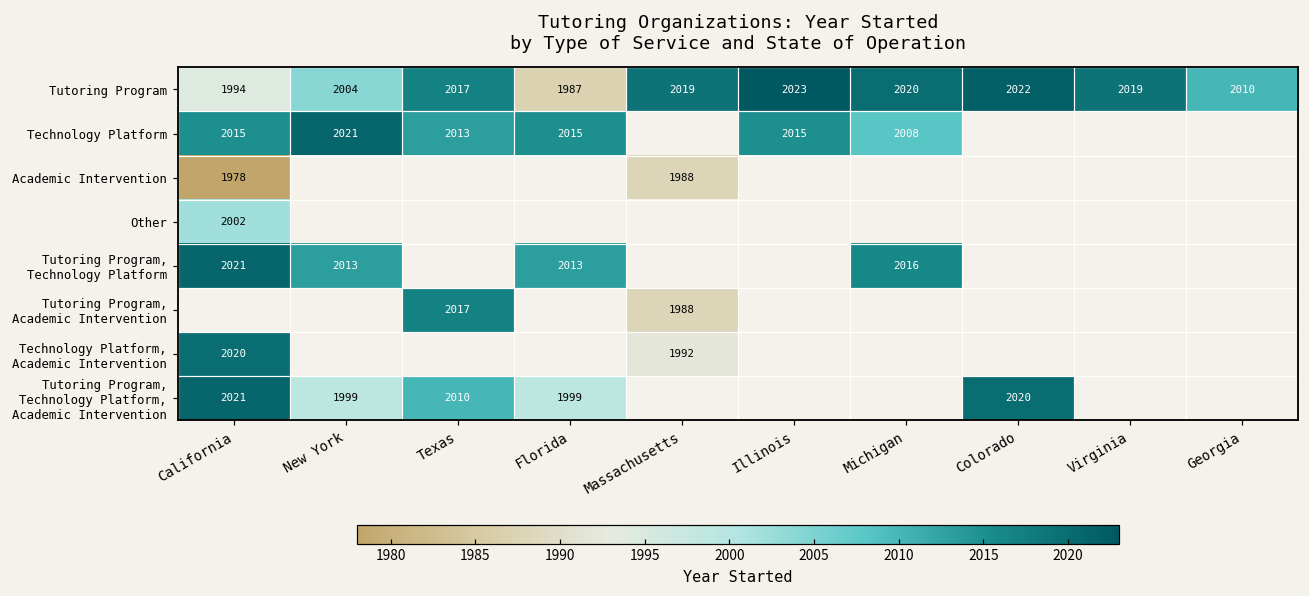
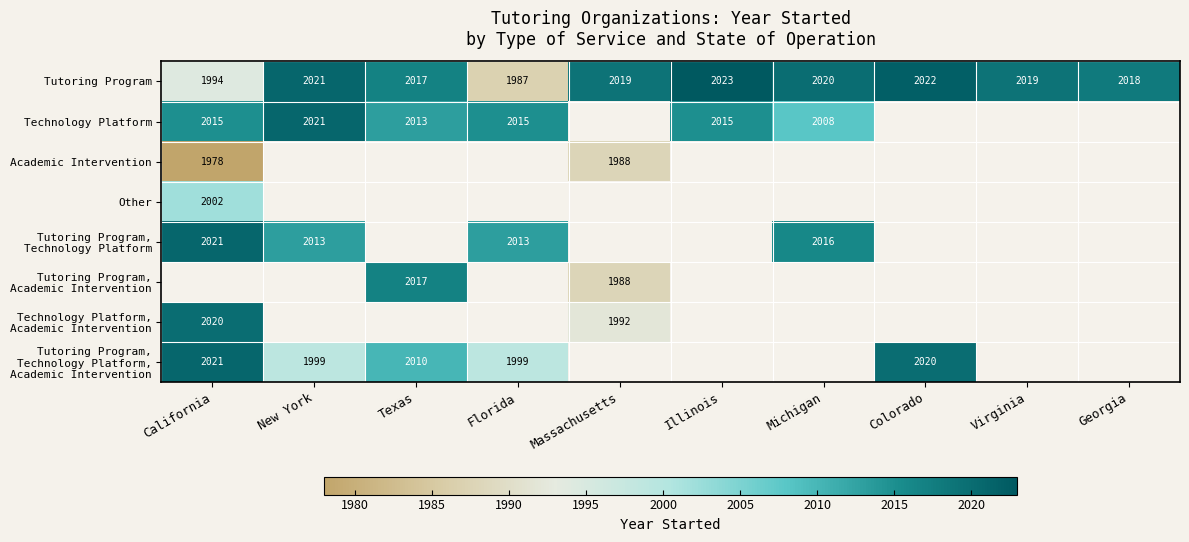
  {
    "Tutoring Program": {
      "California": 1994,
-     "New York": 2004,
+     "New York": 2021,
      "Texas": 2017,
      "Florida": 1987,
      "Massachusetts": 2019,
      "Illinois": 2023,
      "Michigan": 2020,
      "Colorado": 2022,
      "Virginia": 2019,
-     "Georgia": 2010
+     "Georgia": 2018
    },
    "Technology Platform": {
      "California": 2015,
      "New York": 2021,
      "Texas": 2013,
      "Florida": 2015,
      "Illinois": 2015,
      "Michigan": 2008
    },
    "Academic Intervention": {
      "California": 1978,
      "Massachusetts": 1988
    },
    "Other": {
      "California": 2002
    },
    "Tutoring Program, Technology Platform": {
      "California": 2021,
      "New York": 2013,
      "Florida": 2013,
      "Michigan": 2016
    },
    "Tutoring Program, Academic Intervention": {
      "Texas": 2017,
      "Massachusetts": 1988
    },
    "Technology Platform, Academic Intervention": {
      "California": 2020,
      "Massachusetts": 1992
    },
    "Tutoring Program, Technology Platform, Academic Intervention": {
      "California": 2021,
      "New York": 1999,
      "Texas": 2010,
      "Florida": 1999,
      "Colorado": 2020
    }
  }
